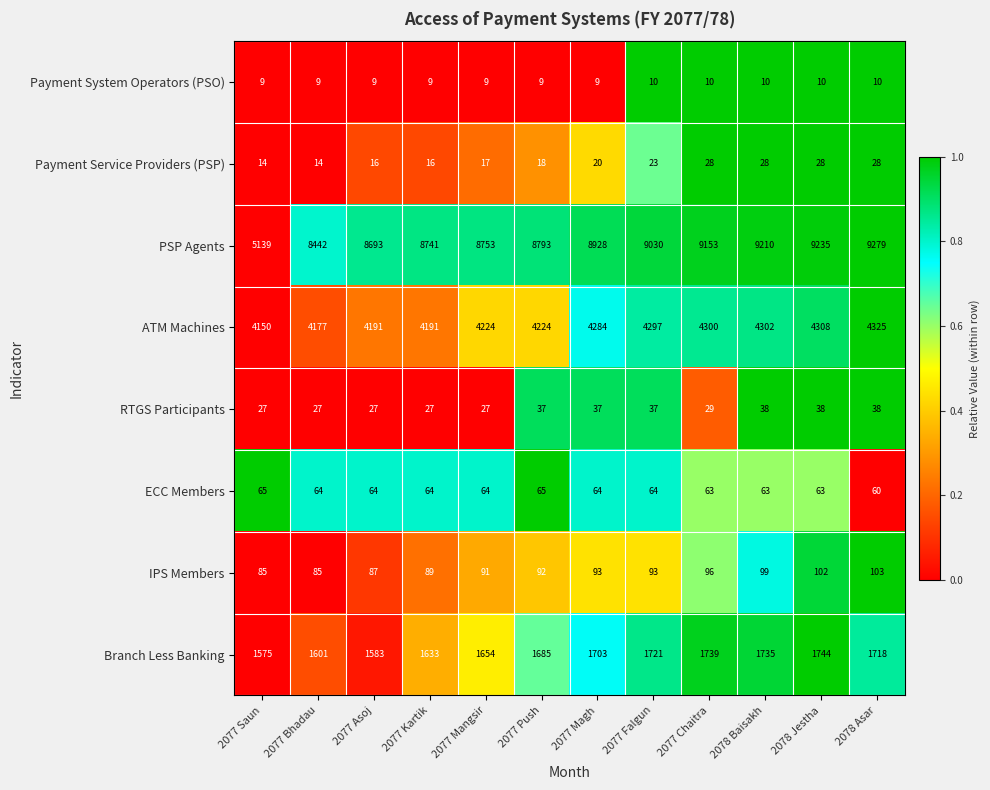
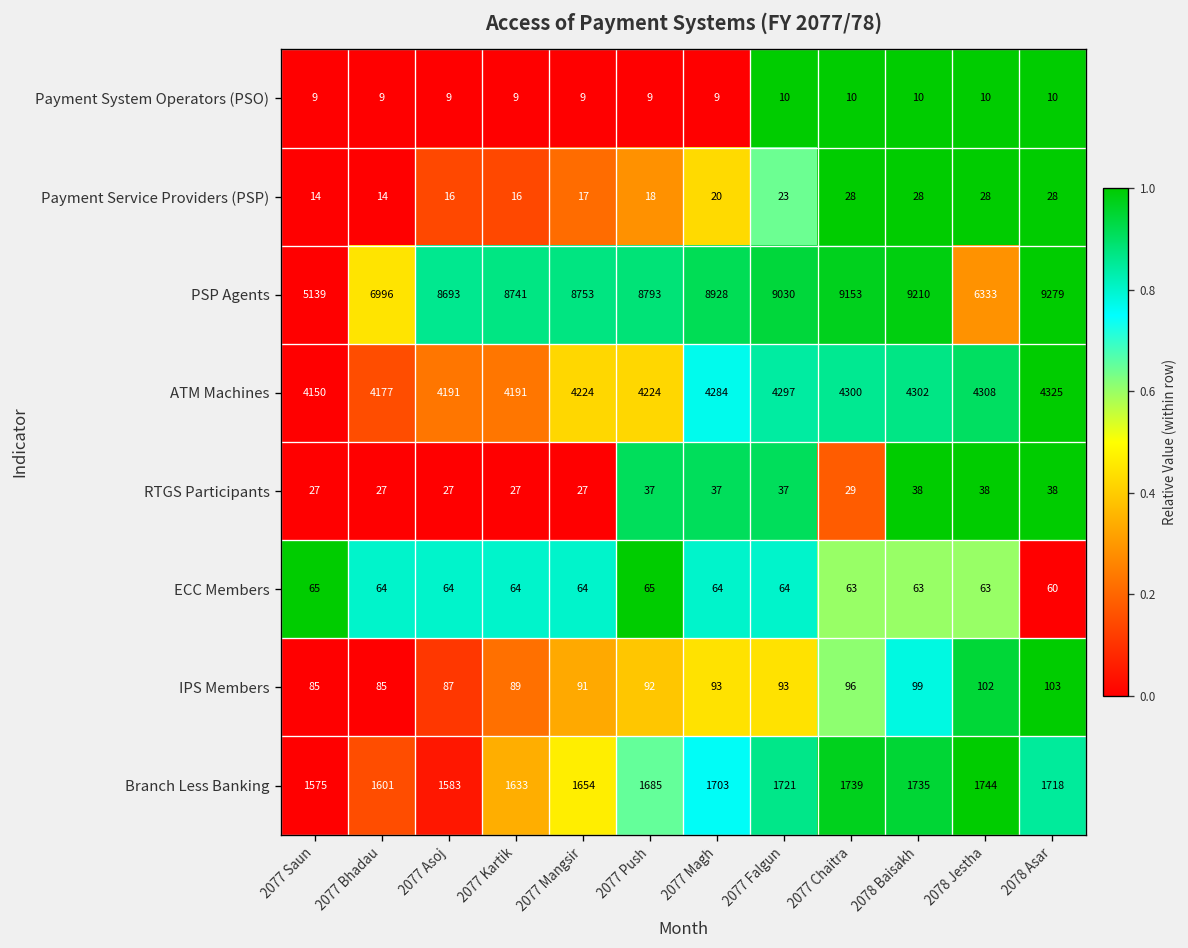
  {
    "Payment System Operators (PSO)": {
      "2077 Saun": 9,
      "2077 Bhadau": 9,
      "2077 Asoj": 9,
      "2077 Kartik": 9,
      "2077 Mangsir": 9,
      "2077 Push": 9,
      "2077 Magh": 9,
      "2077 Falgun": 10,
      "2077 Chaitra": 10,
      "2078 Baisakh": 10,
      "2078 Jestha": 10,
      "2078 Asar": 10
    },
    "Payment Service Providers (PSP)": {
      "2077 Saun": 14,
      "2077 Bhadau": 14,
      "2077 Asoj": 16,
      "2077 Kartik": 16,
      "2077 Mangsir": 17,
      "2077 Push": 18,
      "2077 Magh": 20,
      "2077 Falgun": 23,
      "2077 Chaitra": 28,
      "2078 Baisakh": 28,
      "2078 Jestha": 28,
      "2078 Asar": 28
    },
    "PSP Agents": {
      "2077 Saun": 5139,
-     "2077 Bhadau": 8442,
+     "2077 Bhadau": 6996,
      "2077 Asoj": 8693,
      "2077 Kartik": 8741,
      "2077 Mangsir": 8753,
      "2077 Push": 8793,
      "2077 Magh": 8928,
      "2077 Falgun": 9030,
      "2077 Chaitra": 9153,
      "2078 Baisakh": 9210,
-     "2078 Jestha": 9235,
+     "2078 Jestha": 6333,
      "2078 Asar": 9279
    },
    "ATM Machines": {
      "2077 Saun": 4150,
      "2077 Bhadau": 4177,
      "2077 Asoj": 4191,
      "2077 Kartik": 4191,
      "2077 Mangsir": 4224,
      "2077 Push": 4224,
      "2077 Magh": 4284,
      "2077 Falgun": 4297,
      "2077 Chaitra": 4300,
      "2078 Baisakh": 4302,
      "2078 Jestha": 4308,
      "2078 Asar": 4325
    },
    "RTGS Participants": {
      "2077 Saun": 27,
      "2077 Bhadau": 27,
      "2077 Asoj": 27,
      "2077 Kartik": 27,
      "2077 Mangsir": 27,
      "2077 Push": 37,
      "2077 Magh": 37,
      "2077 Falgun": 37,
      "2077 Chaitra": 29,
      "2078 Baisakh": 38,
      "2078 Jestha": 38,
      "2078 Asar": 38
    },
    "ECC Members": {
      "2077 Saun": 65,
      "2077 Bhadau": 64,
      "2077 Asoj": 64,
      "2077 Kartik": 64,
      "2077 Mangsir": 64,
      "2077 Push": 65,
      "2077 Magh": 64,
      "2077 Falgun": 64,
      "2077 Chaitra": 63,
      "2078 Baisakh": 63,
      "2078 Jestha": 63,
      "2078 Asar": 60
    },
    "IPS Members": {
      "2077 Saun": 85,
      "2077 Bhadau": 85,
      "2077 Asoj": 87,
      "2077 Kartik": 89,
      "2077 Mangsir": 91,
      "2077 Push": 92,
      "2077 Magh": 93,
      "2077 Falgun": 93,
      "2077 Chaitra": 96,
      "2078 Baisakh": 99,
      "2078 Jestha": 102,
      "2078 Asar": 103
    },
    "Branch Less Banking": {
      "2077 Saun": 1575,
      "2077 Bhadau": 1601,
      "2077 Asoj": 1583,
      "2077 Kartik": 1633,
      "2077 Mangsir": 1654,
      "2077 Push": 1685,
      "2077 Magh": 1703,
      "2077 Falgun": 1721,
      "2077 Chaitra": 1739,
      "2078 Baisakh": 1735,
      "2078 Jestha": 1744,
      "2078 Asar": 1718
    }
  }
